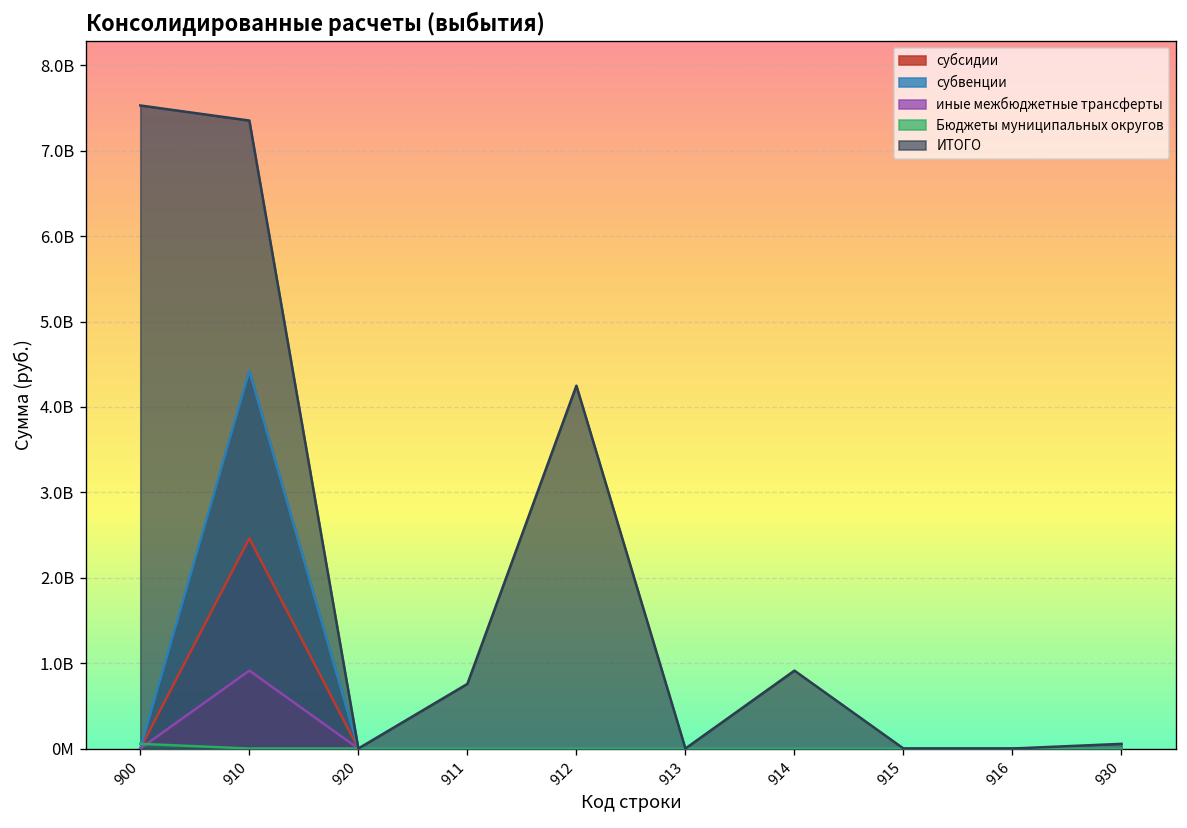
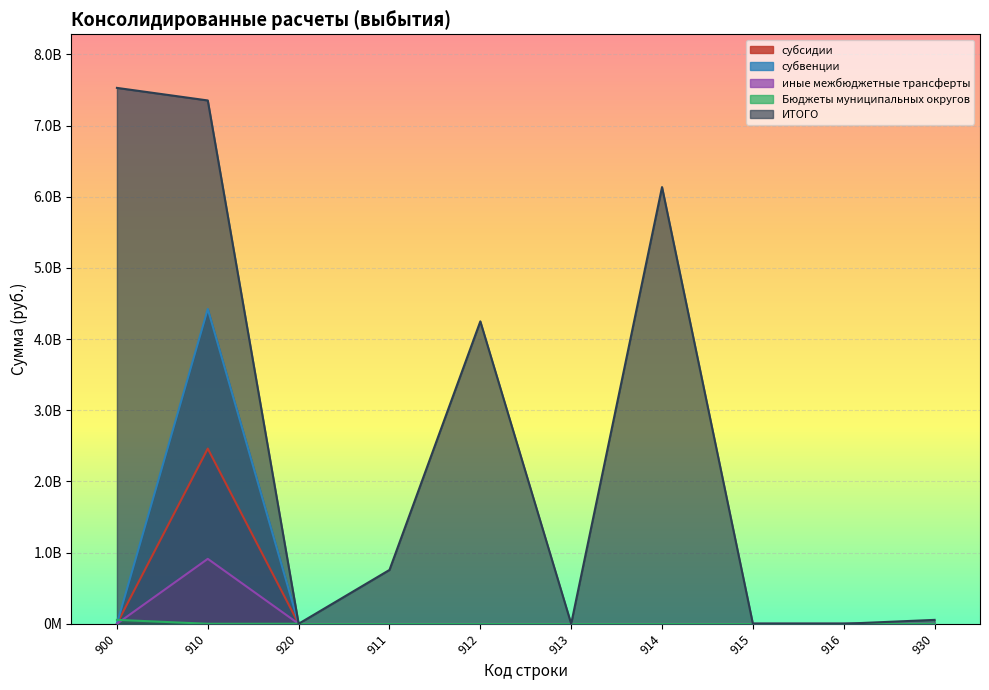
  {
    "субсидии": {
      "910": 2500000000
    },
    "субвенции": {
      "910": 4400000000
    },
    "иные межбюджетные трансферты": {
      "910": 900000000
    },
    "Бюджеты муниципальных округов": {
      "900": 100000000,
      "910": 0
    },
    "ИТОГО": {
      "900": 7500000000,
      "910": 7400000000,
      "911": 800000000,
      "912": 4200000000,
-     "914": 900000000,
+     "914": 6100000000,
      "930": 100000000
    }
  }
